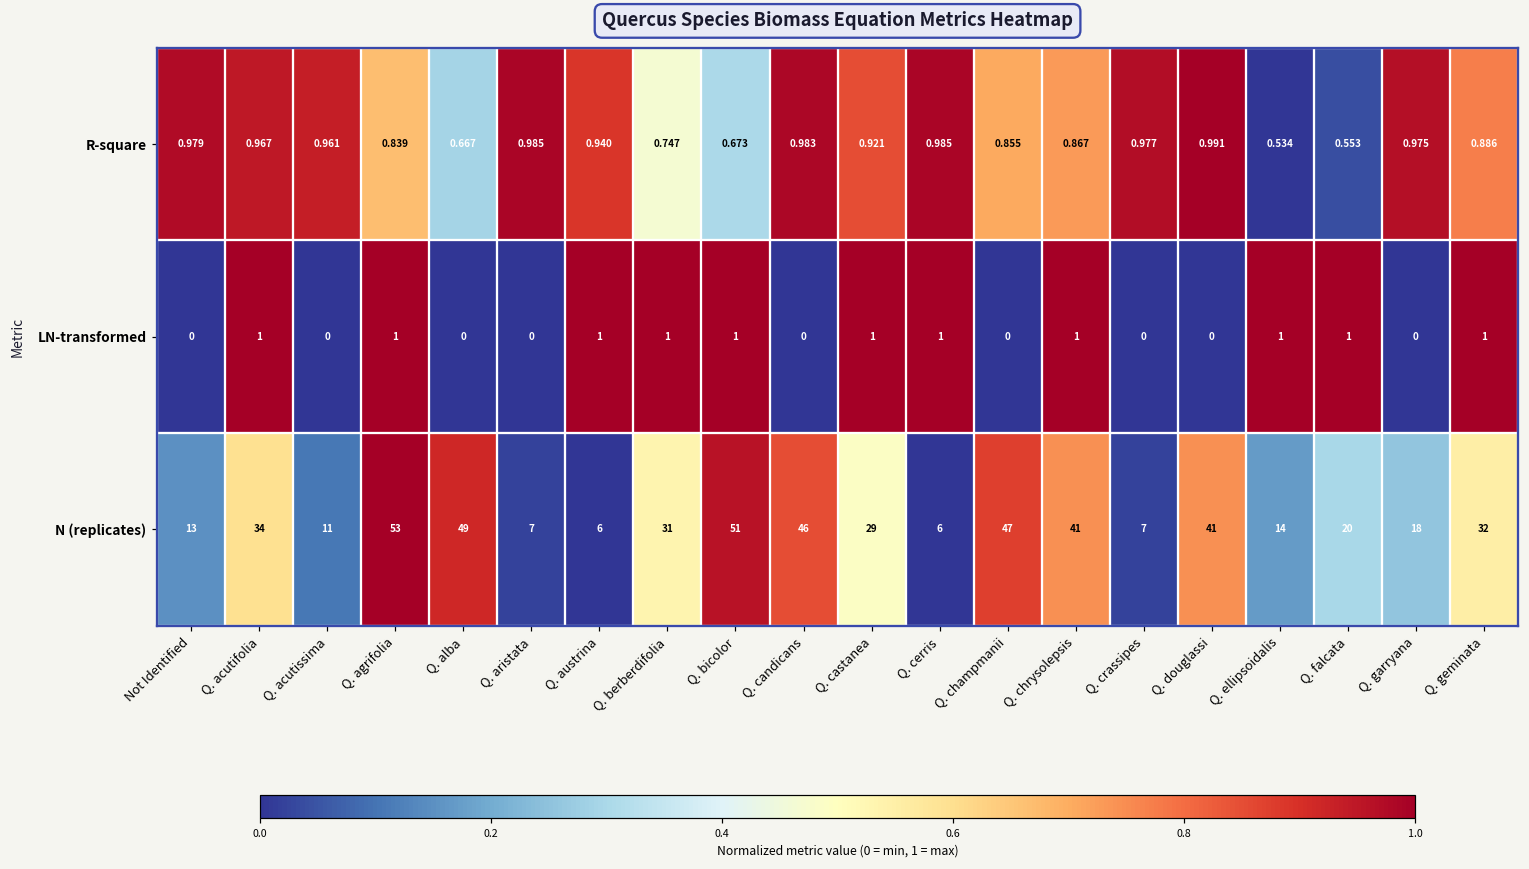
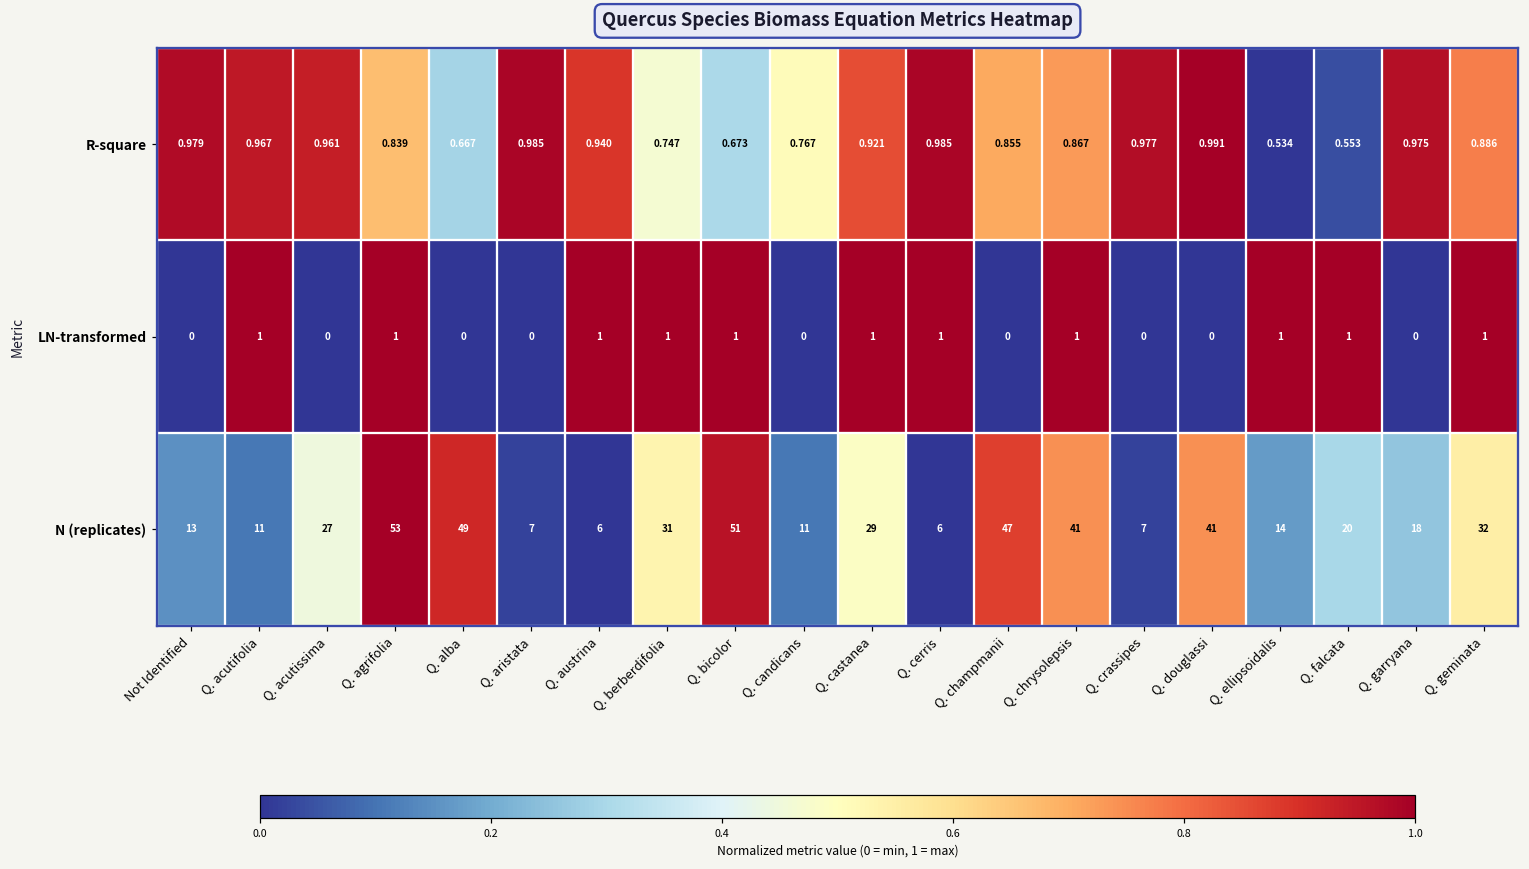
  {
    "R-square": {
      "Not Identified": 0.979,
      "Q. acutifolia": 0.967,
      "Q. acutissima": 0.961,
      "Q. agrifolia": 0.839,
      "Q. alba": 0.667,
      "Q. aristata": 0.985,
      "Q. austrina": 0.940,
      "Q. berberdifolia": 0.747,
      "Q. bicolor": 0.673,
-     "Q. candicans": 0.983,
+     "Q. candicans": 0.767,
      "Q. castanea": 0.921,
      "Q. cerris": 0.985,
      "Q. champmanii": 0.855,
      "Q. chrysolepsis": 0.867,
      "Q. crassipes": 0.977,
      "Q. douglassi": 0.991,
      "Q. ellipsoidalis": 0.534,
      "Q. falcata": 0.553,
      "Q. garryana": 0.975,
      "Q. geminata": 0.886
    },
    "LN-transformed": {
      "Not Identified": 0,
      "Q. acutifolia": 1,
      "Q. acutissima": 0,
      "Q. agrifolia": 1,
      "Q. alba": 0,
      "Q. aristata": 0,
      "Q. austrina": 1,
      "Q. berberdifolia": 1,
      "Q. bicolor": 1,
      "Q. candicans": 0,
      "Q. castanea": 1,
      "Q. cerris": 1,
      "Q. champmanii": 0,
      "Q. chrysolepsis": 1,
      "Q. crassipes": 0,
      "Q. douglassi": 0,
      "Q. ellipsoidalis": 1,
      "Q. falcata": 1,
      "Q. garryana": 0,
      "Q. geminata": 1
    },
    "N (replicates)": {
      "Not Identified": 13,
-     "Q. acutifolia": 34,
-     "Q. acutissima": 11,
+     "Q. acutifolia": 11,
+     "Q. acutissima": 27,
      "Q. agrifolia": 53,
      "Q. alba": 49,
      "Q. aristata": 7,
      "Q. austrina": 6,
      "Q. berberdifolia": 31,
      "Q. bicolor": 51,
-     "Q. candicans": 46,
+     "Q. candicans": 11,
      "Q. castanea": 29,
      "Q. cerris": 6,
      "Q. champmanii": 47,
      "Q. chrysolepsis": 41,
      "Q. crassipes": 7,
      "Q. douglassi": 41,
      "Q. ellipsoidalis": 14,
      "Q. falcata": 20,
      "Q. garryana": 18,
      "Q. geminata": 32
    }
  }
